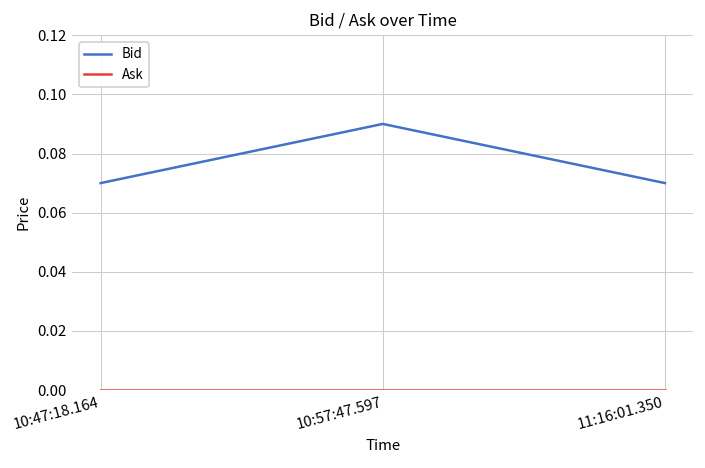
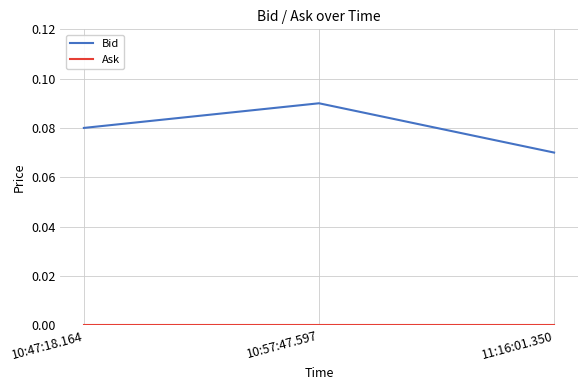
  {
    "Bid": {
-     "10:47:18.164": 0.07,
+     "10:47:18.164": 0.08,
      "10:57:47.597": 0.09,
      "11:16:01.350": 0.07
    },
    "Ask": {
      "10:47:18.164": 0.00,
      "10:57:47.597": 0.00,
      "11:16:01.350": 0.00
    }
  }
